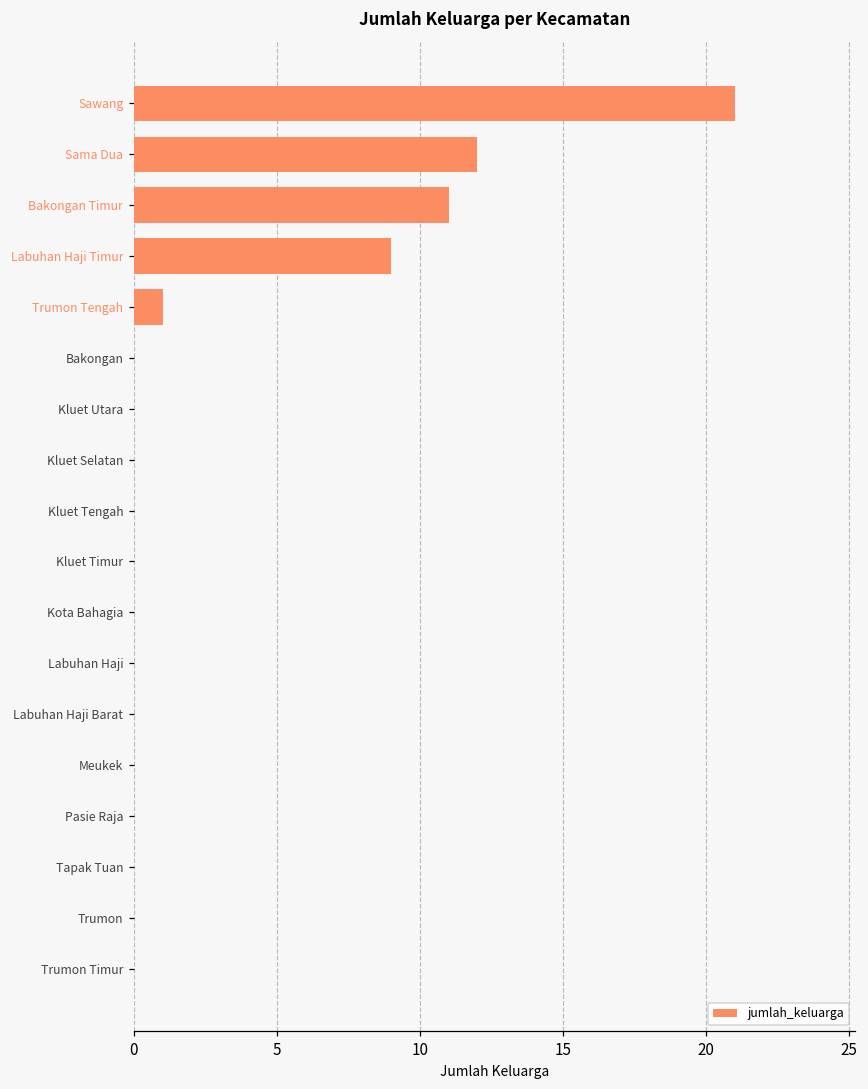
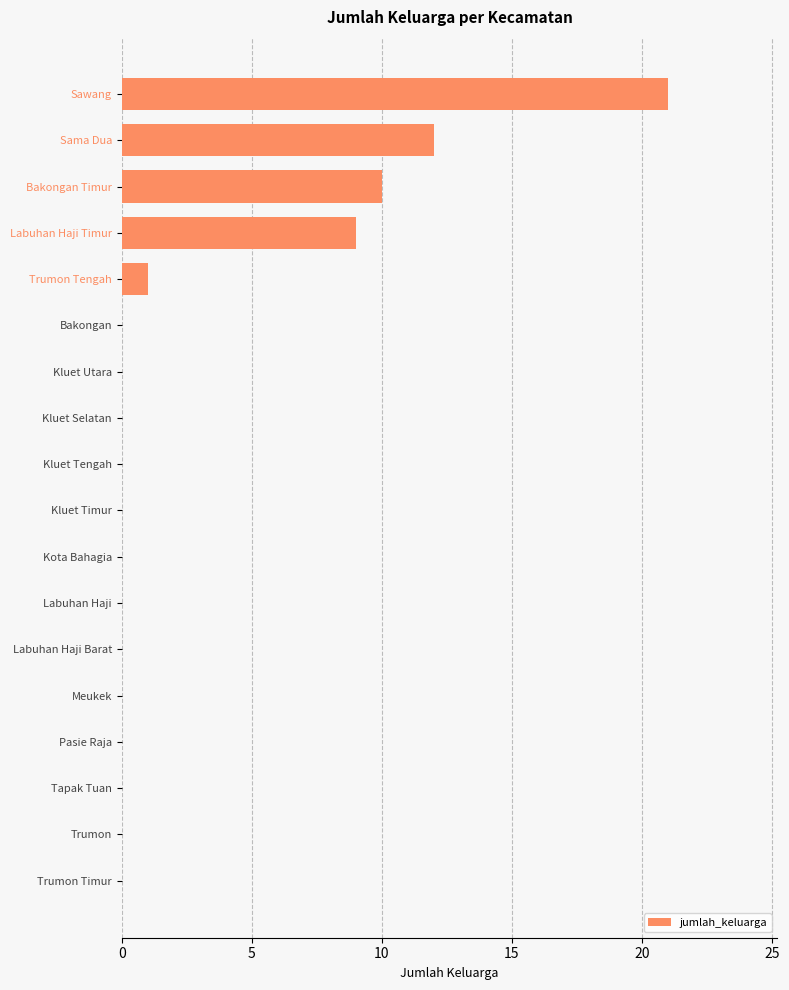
  {
    "Sawang": 21,
    "Sama Dua": 12,
-   "Bakongan Timur": 11,
+   "Bakongan Timur": 10,
    "Labuhan Haji Timur": 9,
    "Trumon Tengah": 1,
    "Bakongan": 0,
    "Kluet Utara": 0,
    "Kluet Selatan": 0,
    "Kluet Tengah": 0,
    "Kluet Timur": 0,
    "Kota Bahagia": 0,
    "Labuhan Haji": 0,
    "Labuhan Haji Barat": 0,
    "Meukek": 0,
    "Pasie Raja": 0,
    "Tapak Tuan": 0,
    "Trumon": 0,
    "Trumon Timur": 0
  }
